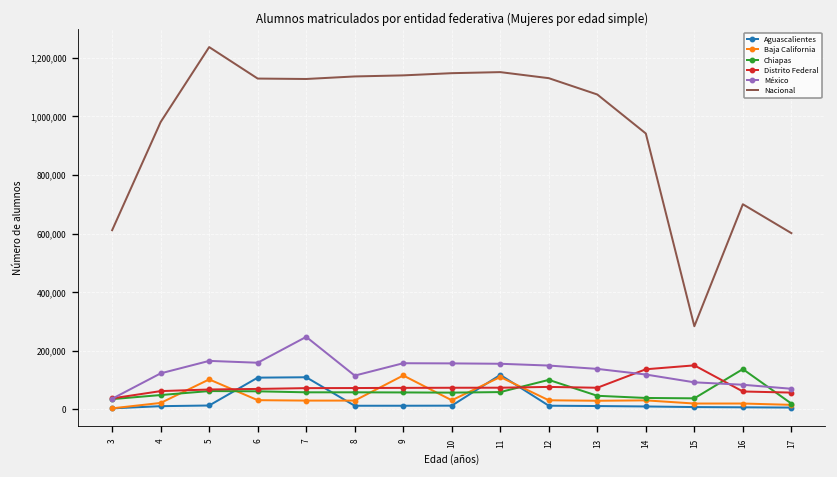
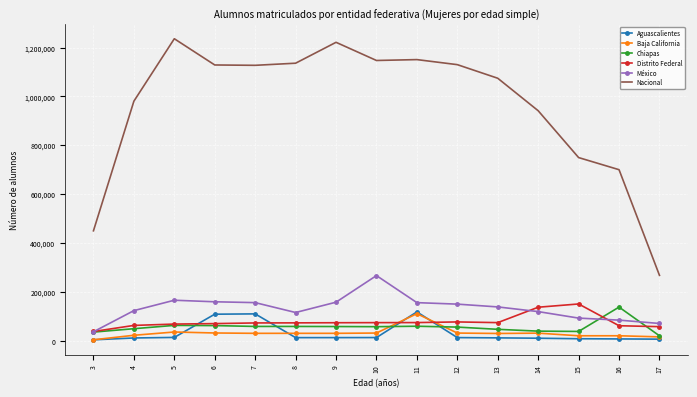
  {
    "Aguascalientes": {
      "4": "10,000",
      "5": "10,000",
      "6": "110,000",
      "7": "110,000",
      "8": "10,000",
      "9": "10,000",
      "10": "10,000",
      "12": "10,000",
      "13": "10,000",
      "14": "10,000",
      "15": "10,000",
      "16": "10,000"
    },
    "Baja California": {
      "4": "20,000",
-     "5": "100,000",
+     "5": "40,000",
      "6": "30,000",
      "7": "30,000",
      "8": "30,000",
-     "9": "120,000",
+     "9": "30,000",
      "10": "30,000",
      "12": "30,000",
      "13": "30,000",
      "15": "20,000",
      "16": "20,000"
    },
    "Chiapas": {
      "4": "50,000",
      "7": "60,000",
      "8": "60,000",
      "9": "60,000",
      "10": "60,000",
      "11": "60,000",
-     "12": "100,000",
+     "12": "60,000",
      "13": "50,000",
      "15": "40,000",
      "16": "140,000"
    },
    "Distrito Federal": {
      "4": "60,000",
      "7": "70,000",
      "8": "70,000",
      "9": "70,000",
      "10": "70,000",
      "11": "70,000",
      "12": "80,000",
      "13": "70,000",
      "14": "140,000",
      "15": "150,000",
      "16": "60,000",
      "17": "60,000"
    },
    "México": {
      "4": "120,000",
      "5": "170,000",
      "6": "160,000",
-     "7": "250,000",
+     "7": "160,000",
      "8": "120,000",
      "9": "160,000",
-     "10": "160,000",
+     "10": "270,000",
      "11": "160,000",
      "12": "150,000",
      "13": "140,000",
      "14": "120,000",
      "15": "90,000",
      "16": "80,000",
      "17": "70,000"
    },
    "Nacional": {
-     "3": "610,000",
+     "3": "450,000",
      "4": "980,000",
      "5": "1,240,000",
      "6": "1,130,000",
      "7": "1,130,000",
      "8": "1,140,000",
-     "9": "1,140,000",
+     "9": "1,220,000",
      "10": "1,150,000",
      "11": "1,150,000",
      "12": "1,130,000",
      "13": "1,070,000",
      "14": "940,000",
-     "15": "280,000",
+     "15": "750,000",
      "16": "700,000",
-     "17": "600,000"
+     "17": "270,000"
    }
  }
